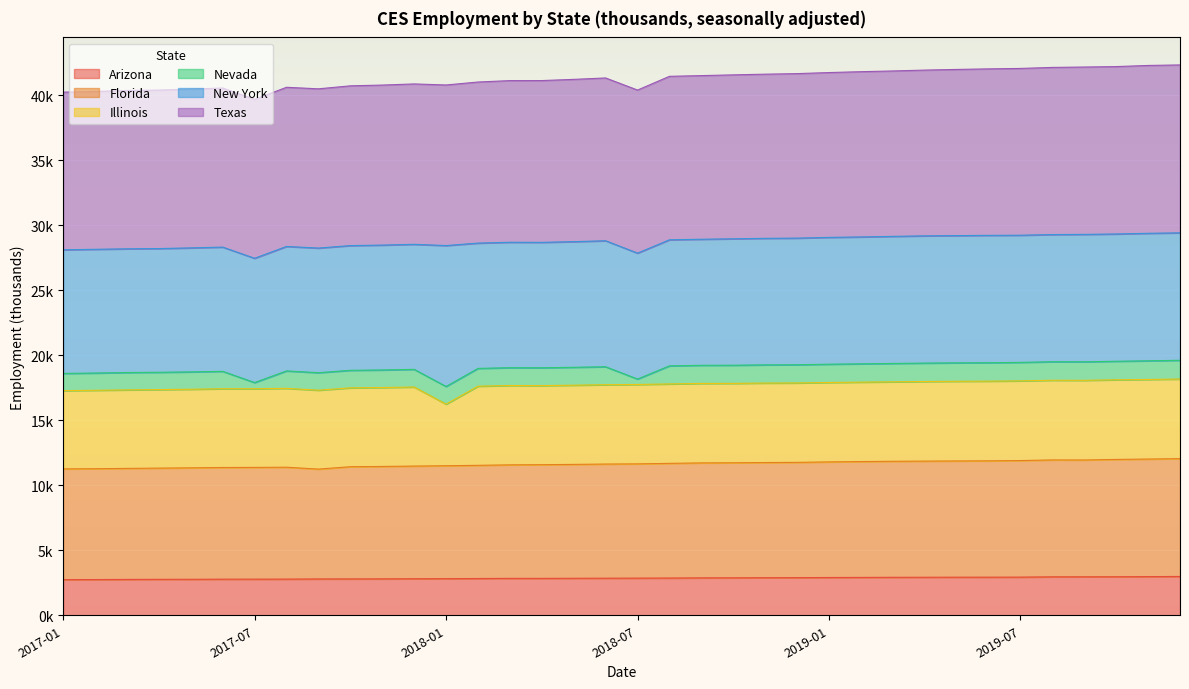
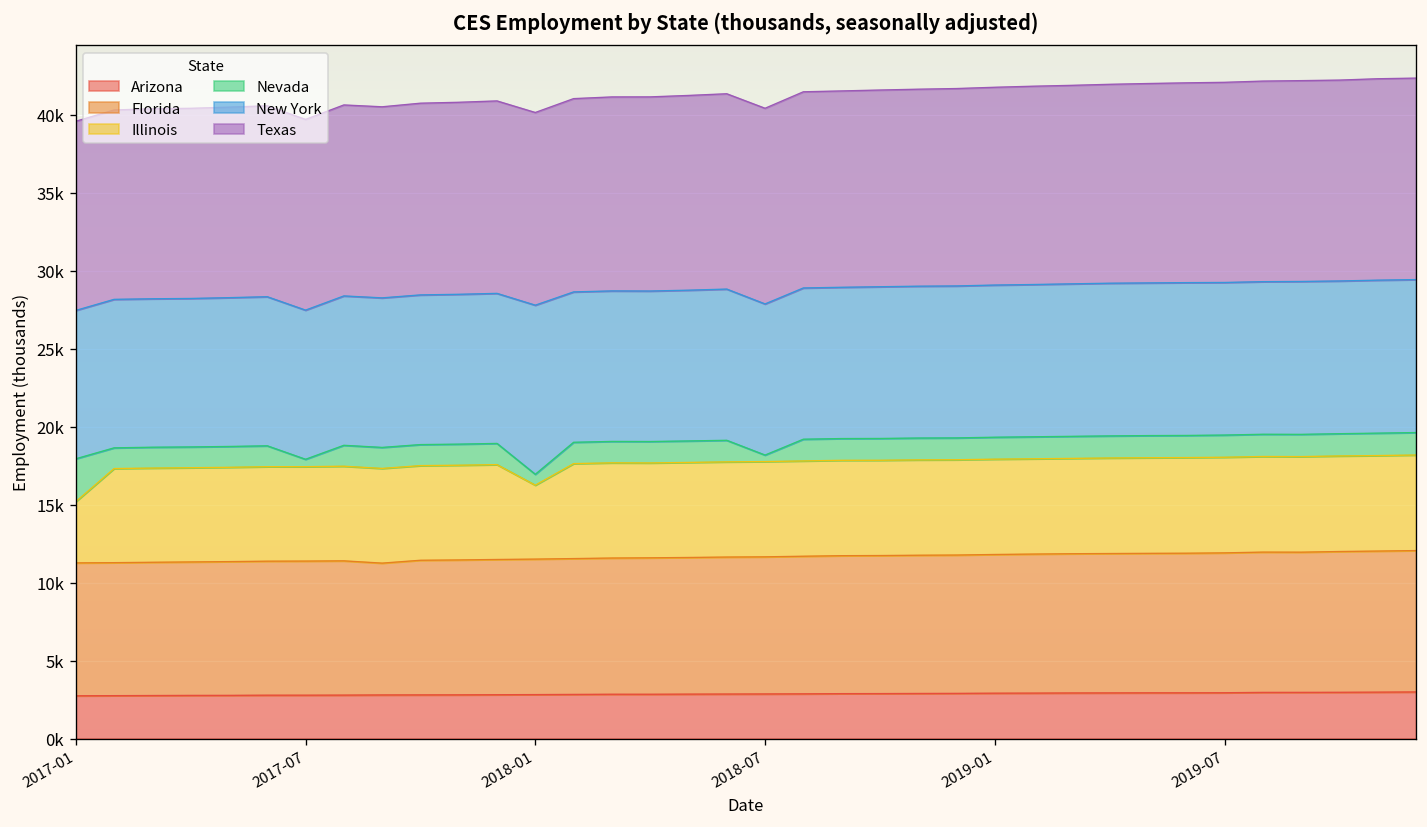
  {
    "Illinois": {
-     "2017-01": 6000,
+     "2017-01": 3900,
      "2017-07": 6100,
      "2018-01": 4700,
      "2018-07": 6100,
      "2019-01": 6100,
      "2019-07": 6100
    },
    "Nevada": {
-     "2017-01": 1300,
+     "2017-01": 2700,
      "2017-07": 500,
-     "2018-01": 1400,
+     "2018-01": 700,
      "2018-07": 400,
      "2019-01": 1400,
      "2019-07": 1400
    },
    "New York": {
      "2017-01": 9500,
      "2017-07": 9600,
      "2018-01": 10800,
      "2018-07": 9700,
      "2019-01": 9800,
      "2019-07": 9800
    },
    "Texas": {
      "2017-01": 12100,
      "2018-01": 12400,
      "2018-07": 12500,
      "2019-01": 12700,
      "2019-07": 12800
    }
  }
